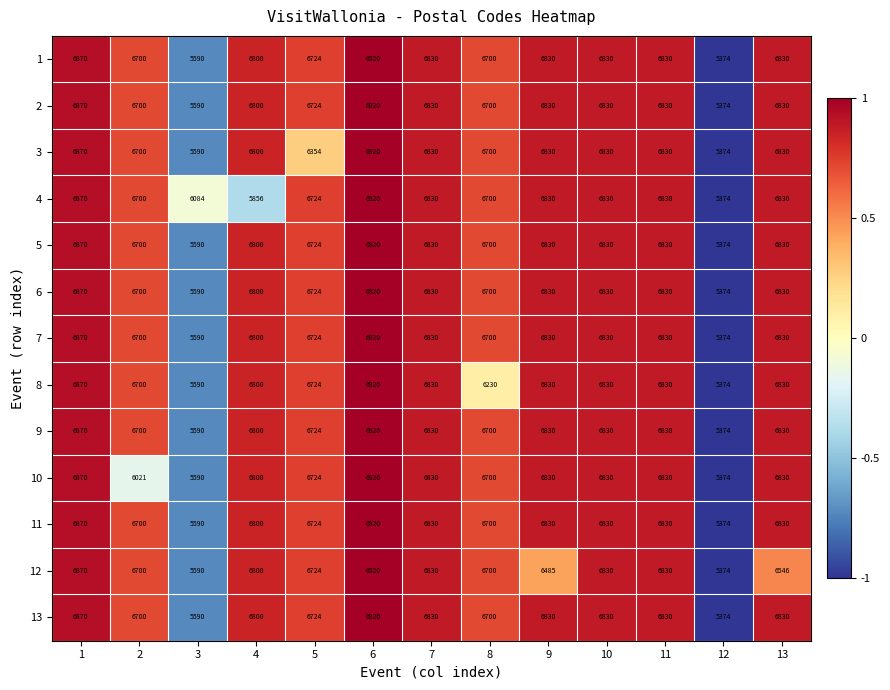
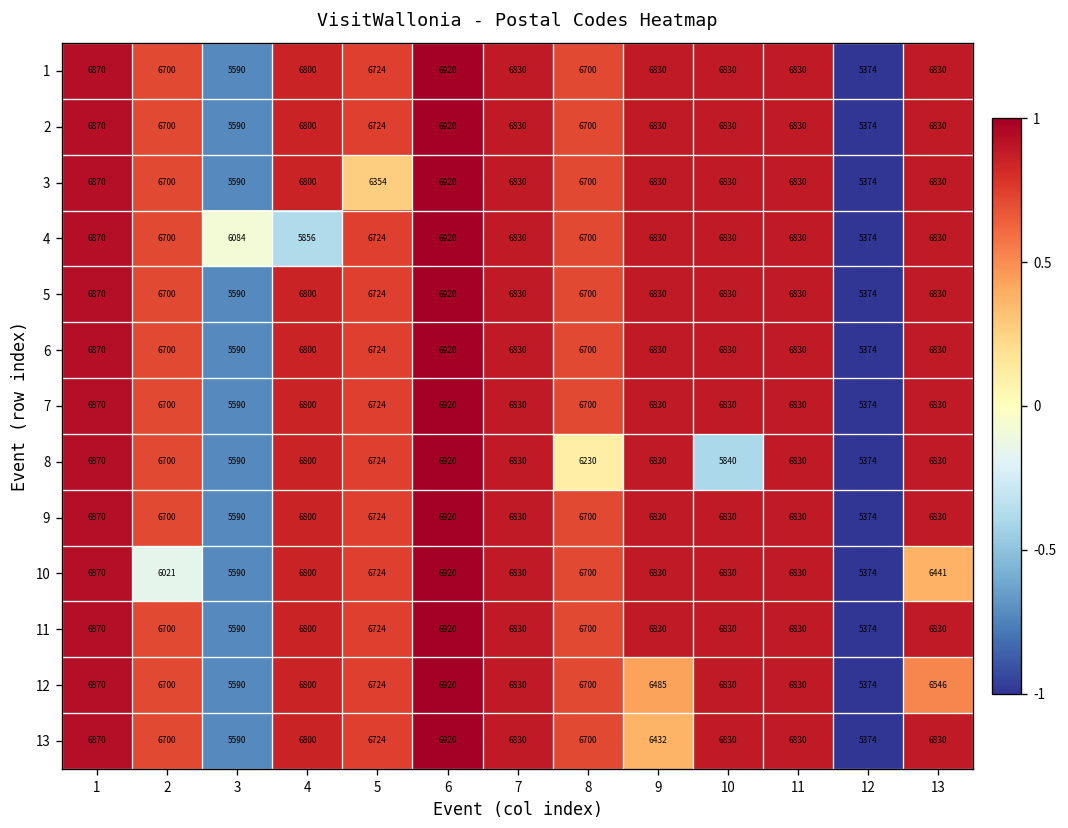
  {
    "1": {
      "1": 6870,
      "2": 6700,
      "3": 5590,
      "4": 6800,
      "5": 6724,
      "6": 6920,
      "7": 6830,
      "8": 6700,
      "9": 6830,
      "10": 6830,
      "11": 6830,
      "12": 5374,
      "13": 6830
    },
    "2": {
      "1": 6870,
      "2": 6700,
      "3": 5590,
      "4": 6800,
      "5": 6724,
      "6": 6920,
      "7": 6830,
      "8": 6700,
      "9": 6830,
      "10": 6830,
      "11": 6830,
      "12": 5374,
      "13": 6830
    },
    "3": {
      "1": 6870,
      "2": 6700,
      "3": 5590,
      "4": 6800,
      "5": 6354,
      "6": 6920,
      "7": 6830,
      "8": 6700,
      "9": 6830,
      "10": 6830,
      "11": 6830,
      "12": 5374,
      "13": 6830
    },
    "4": {
      "1": 6870,
      "2": 6700,
      "3": 6084,
      "4": 5856,
      "5": 6724,
      "6": 6920,
      "7": 6830,
      "8": 6700,
      "9": 6830,
      "10": 6830,
      "11": 6830,
      "12": 5374,
      "13": 6830
    },
    "5": {
      "1": 6870,
      "2": 6700,
      "3": 5590,
      "4": 6800,
      "5": 6724,
      "6": 6920,
      "7": 6830,
      "8": 6700,
      "9": 6830,
      "10": 6830,
      "11": 6830,
      "12": 5374,
      "13": 6830
    },
    "6": {
      "1": 6870,
      "2": 6700,
      "3": 5590,
      "4": 6800,
      "5": 6724,
      "6": 6920,
      "7": 6830,
      "8": 6700,
      "9": 6830,
      "10": 6830,
      "11": 6830,
      "12": 5374,
      "13": 6830
    },
    "7": {
      "1": 6870,
      "2": 6700,
      "3": 5590,
      "4": 6800,
      "5": 6724,
      "6": 6920,
      "7": 6830,
      "8": 6700,
      "9": 6830,
      "10": 6830,
      "11": 6830,
      "12": 5374,
      "13": 6830
    },
    "8": {
      "1": 6870,
      "2": 6700,
      "3": 5590,
      "4": 6800,
      "5": 6724,
      "6": 6920,
      "7": 6830,
      "8": 6230,
      "9": 6830,
-     "10": 6830,
+     "10": 5840,
      "11": 6830,
      "12": 5374,
      "13": 6830
    },
    "9": {
      "1": 6870,
      "2": 6700,
      "3": 5590,
      "4": 6800,
      "5": 6724,
      "6": 6920,
      "7": 6830,
      "8": 6700,
      "9": 6830,
      "10": 6830,
      "11": 6830,
      "12": 5374,
      "13": 6830
    },
    "10": {
      "1": 6870,
      "2": 6021,
      "3": 5590,
      "4": 6800,
      "5": 6724,
      "6": 6920,
      "7": 6830,
      "8": 6700,
      "9": 6830,
      "10": 6830,
      "11": 6830,
      "12": 5374,
-     "13": 6830
+     "13": 6441
    },
    "11": {
      "1": 6870,
      "2": 6700,
      "3": 5590,
      "4": 6800,
      "5": 6724,
      "6": 6920,
      "7": 6830,
      "8": 6700,
      "9": 6830,
      "10": 6830,
      "11": 6830,
      "12": 5374,
      "13": 6830
    },
    "12": {
      "1": 6870,
      "2": 6700,
      "3": 5590,
      "4": 6800,
      "5": 6724,
      "6": 6920,
      "7": 6830,
      "8": 6700,
      "9": 6485,
      "10": 6830,
      "11": 6830,
      "12": 5374,
      "13": 6546
    },
    "13": {
      "1": 6870,
      "2": 6700,
      "3": 5590,
      "4": 6800,
      "5": 6724,
      "6": 6920,
      "7": 6830,
      "8": 6700,
-     "9": 6830,
+     "9": 6432,
      "10": 6830,
      "11": 6830,
      "12": 5374,
      "13": 6830
    }
  }
